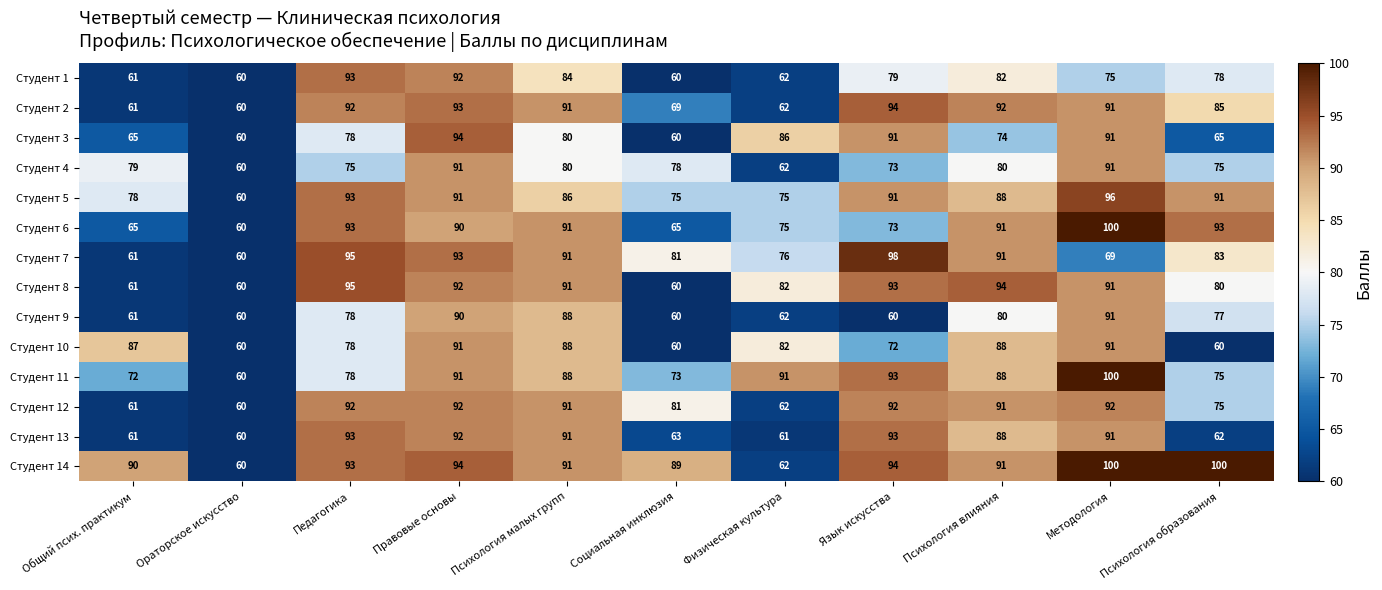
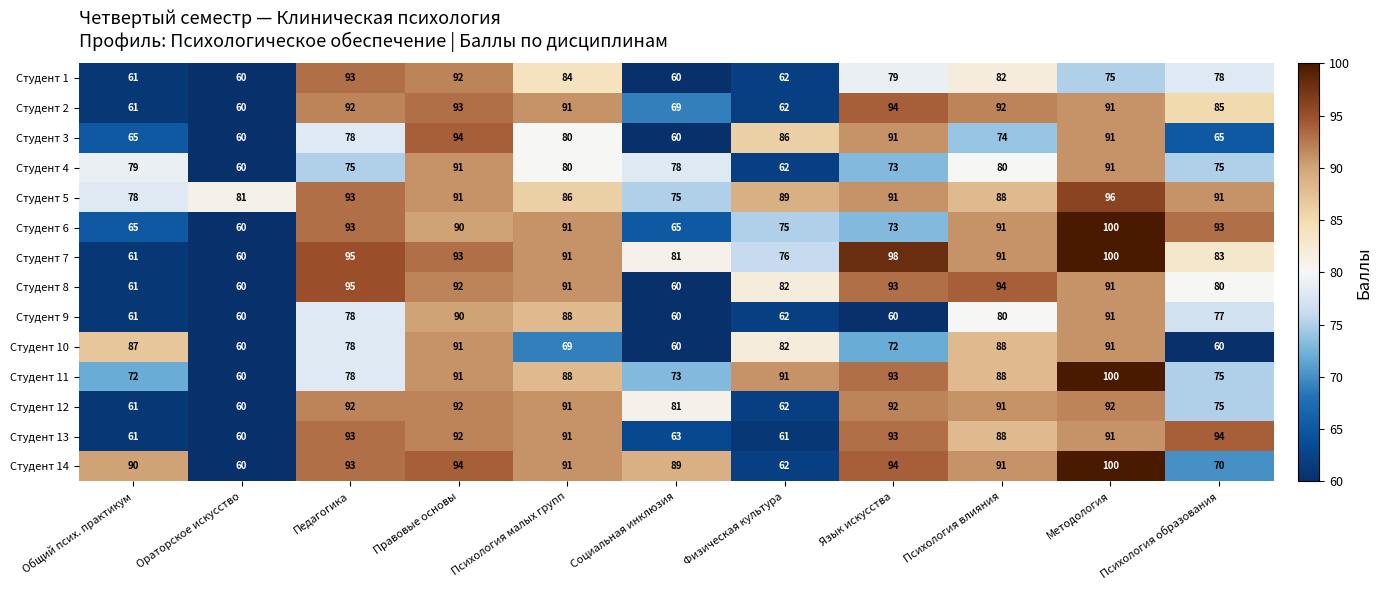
  {
    "Студент 1": {
      "Общий псих. практикум": 61,
      "Ораторское искусство": 60,
      "Педагогика": 93,
      "Правовые основы": 92,
      "Психология малых групп": 84,
      "Социальная инклюзия": 60,
      "Физическая культура": 62,
      "Язык искусства": 79,
      "Психология влияния": 82,
      "Методология": 75,
      "Психология образования": 78
    },
    "Студент 2": {
      "Общий псих. практикум": 61,
      "Ораторское искусство": 60,
      "Педагогика": 92,
      "Правовые основы": 93,
      "Психология малых групп": 91,
      "Социальная инклюзия": 69,
      "Физическая культура": 62,
      "Язык искусства": 94,
      "Психология влияния": 92,
      "Методология": 91,
      "Психология образования": 85
    },
    "Студент 3": {
      "Общий псих. практикум": 65,
      "Ораторское искусство": 60,
      "Педагогика": 78,
      "Правовые основы": 94,
      "Психология малых групп": 80,
      "Социальная инклюзия": 60,
      "Физическая культура": 86,
      "Язык искусства": 91,
      "Психология влияния": 74,
      "Методология": 91,
      "Психология образования": 65
    },
    "Студент 4": {
      "Общий псих. практикум": 79,
      "Ораторское искусство": 60,
      "Педагогика": 75,
      "Правовые основы": 91,
      "Психология малых групп": 80,
      "Социальная инклюзия": 78,
      "Физическая культура": 62,
      "Язык искусства": 73,
      "Психология влияния": 80,
      "Методология": 91,
      "Психология образования": 75
    },
    "Студент 5": {
      "Общий псих. практикум": 78,
-     "Ораторское искусство": 60,
+     "Ораторское искусство": 81,
      "Педагогика": 93,
      "Правовые основы": 91,
      "Психология малых групп": 86,
      "Социальная инклюзия": 75,
-     "Физическая культура": 75,
+     "Физическая культура": 89,
      "Язык искусства": 91,
      "Психология влияния": 88,
      "Методология": 96,
      "Психология образования": 91
    },
    "Студент 6": {
      "Общий псих. практикум": 65,
      "Ораторское искусство": 60,
      "Педагогика": 93,
      "Правовые основы": 90,
      "Психология малых групп": 91,
      "Социальная инклюзия": 65,
      "Физическая культура": 75,
      "Язык искусства": 73,
      "Психология влияния": 91,
      "Методология": 100,
      "Психология образования": 93
    },
    "Студент 7": {
      "Общий псих. практикум": 61,
      "Ораторское искусство": 60,
      "Педагогика": 95,
      "Правовые основы": 93,
      "Психология малых групп": 91,
      "Социальная инклюзия": 81,
      "Физическая культура": 76,
      "Язык искусства": 98,
      "Психология влияния": 91,
-     "Методология": 69,
+     "Методология": 100,
      "Психология образования": 83
    },
    "Студент 8": {
      "Общий псих. практикум": 61,
      "Ораторское искусство": 60,
      "Педагогика": 95,
      "Правовые основы": 92,
      "Психология малых групп": 91,
      "Социальная инклюзия": 60,
      "Физическая культура": 82,
      "Язык искусства": 93,
      "Психология влияния": 94,
      "Методология": 91,
      "Психология образования": 80
    },
    "Студент 9": {
      "Общий псих. практикум": 61,
      "Ораторское искусство": 60,
      "Педагогика": 78,
      "Правовые основы": 90,
      "Психология малых групп": 88,
      "Социальная инклюзия": 60,
      "Физическая культура": 62,
      "Язык искусства": 60,
      "Психология влияния": 80,
      "Методология": 91,
      "Психология образования": 77
    },
    "Студент 10": {
      "Общий псих. практикум": 87,
      "Ораторское искусство": 60,
      "Педагогика": 78,
      "Правовые основы": 91,
-     "Психология малых групп": 88,
+     "Психология малых групп": 69,
      "Социальная инклюзия": 60,
      "Физическая культура": 82,
      "Язык искусства": 72,
      "Психология влияния": 88,
      "Методология": 91,
      "Психология образования": 60
    },
    "Студент 11": {
      "Общий псих. практикум": 72,
      "Ораторское искусство": 60,
      "Педагогика": 78,
      "Правовые основы": 91,
      "Психология малых групп": 88,
      "Социальная инклюзия": 73,
      "Физическая культура": 91,
      "Язык искусства": 93,
      "Психология влияния": 88,
      "Методология": 100,
      "Психология образования": 75
    },
    "Студент 12": {
      "Общий псих. практикум": 61,
      "Ораторское искусство": 60,
      "Педагогика": 92,
      "Правовые основы": 92,
      "Психология малых групп": 91,
      "Социальная инклюзия": 81,
      "Физическая культура": 62,
      "Язык искусства": 92,
      "Психология влияния": 91,
      "Методология": 92,
      "Психология образования": 75
    },
    "Студент 13": {
      "Общий псих. практикум": 61,
      "Ораторское искусство": 60,
      "Педагогика": 93,
      "Правовые основы": 92,
      "Психология малых групп": 91,
      "Социальная инклюзия": 63,
      "Физическая культура": 61,
      "Язык искусства": 93,
      "Психология влияния": 88,
      "Методология": 91,
-     "Психология образования": 62
+     "Психология образования": 94
    },
    "Студент 14": {
      "Общий псих. практикум": 90,
      "Ораторское искусство": 60,
      "Педагогика": 93,
      "Правовые основы": 94,
      "Психология малых групп": 91,
      "Социальная инклюзия": 89,
      "Физическая культура": 62,
      "Язык искусства": 94,
      "Психология влияния": 91,
      "Методология": 100,
-     "Психология образования": 100
+     "Психология образования": 70
    }
  }
